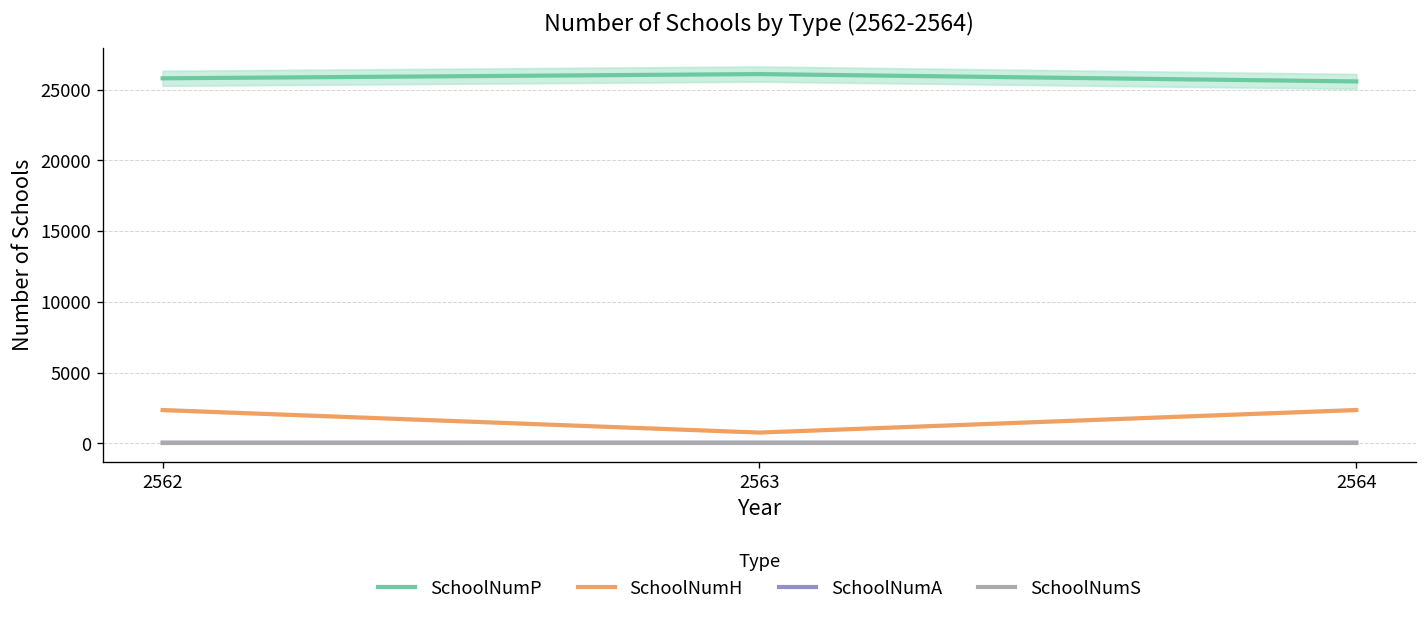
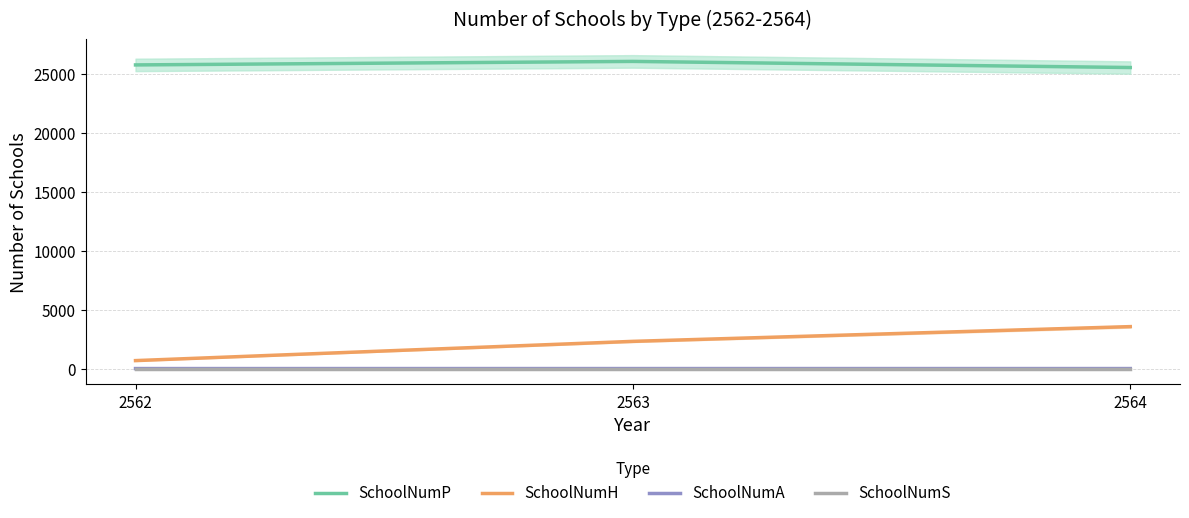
  {
    "SchoolNumP": {
      "2562": 25800,
      "2563": 26100,
      "2564": 25600
    },
    "SchoolNumH": {
-     "2562": 2400,
-     "2563": 800,
-     "2564": 2400
+     "2562": 700,
+     "2563": 2400,
+     "2564": 3600
    }
  }
